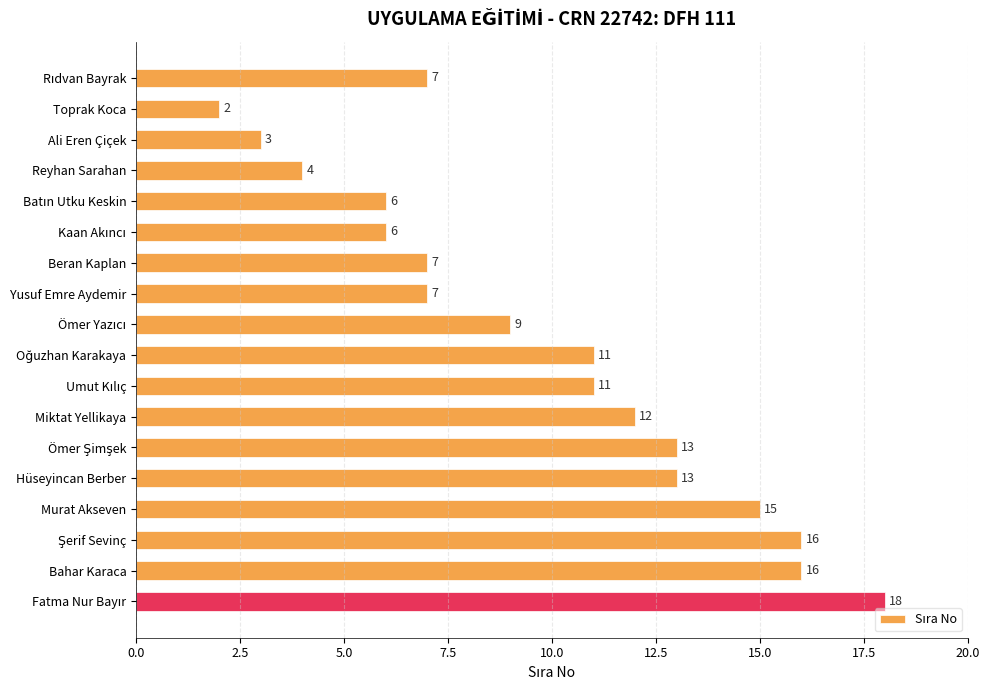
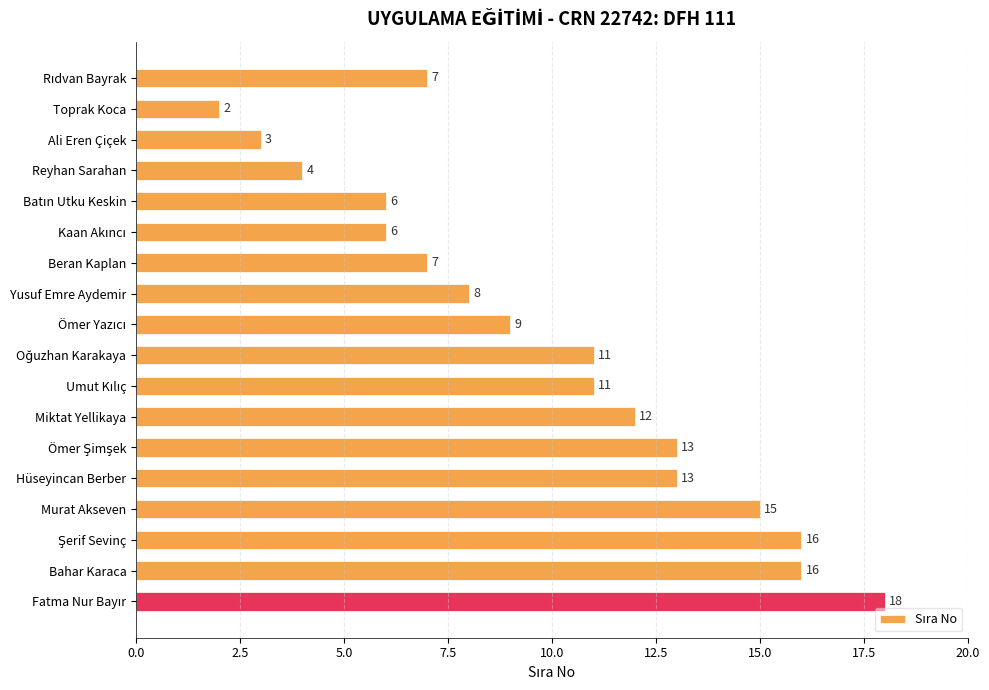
  {
    "Rıdvan Bayrak": 7,
    "Toprak Koca": 2,
    "Ali Eren Çiçek": 3,
    "Reyhan Sarahan": 4,
    "Batın Utku Keskin": 6,
    "Kaan Akıncı": 6,
    "Beran Kaplan": 7,
-   "Yusuf Emre Aydemir": 7,
+   "Yusuf Emre Aydemir": 8,
    "Ömer Yazıcı": 9,
    "Oğuzhan Karakaya": 11,
    "Umut Kılıç": 11,
    "Miktat Yellikaya": 12,
    "Ömer Şimşek": 13,
    "Hüseyincan Berber": 13,
    "Murat Akseven": 15,
    "Şerif Sevinç": 16,
    "Bahar Karaca": 16,
    "Fatma Nur Bayır": 18
  }
